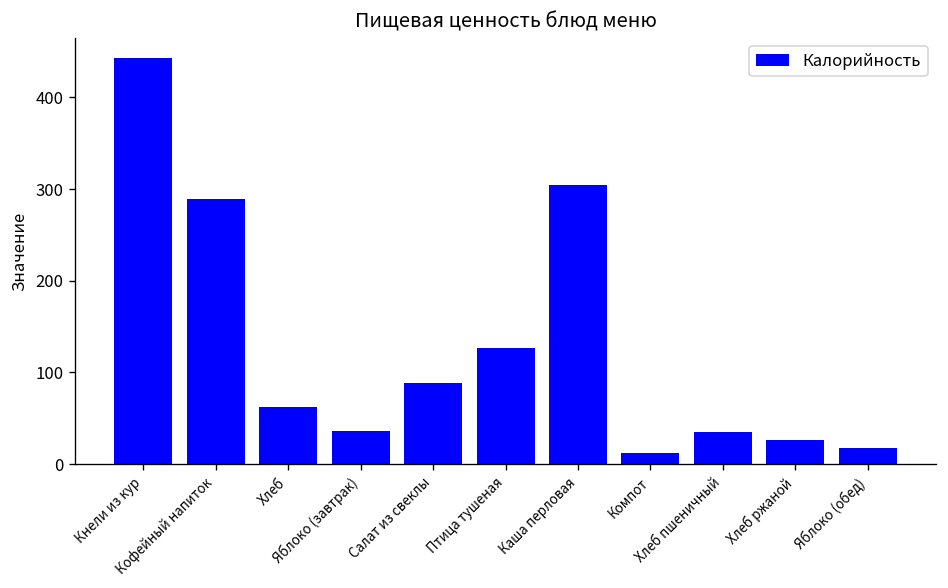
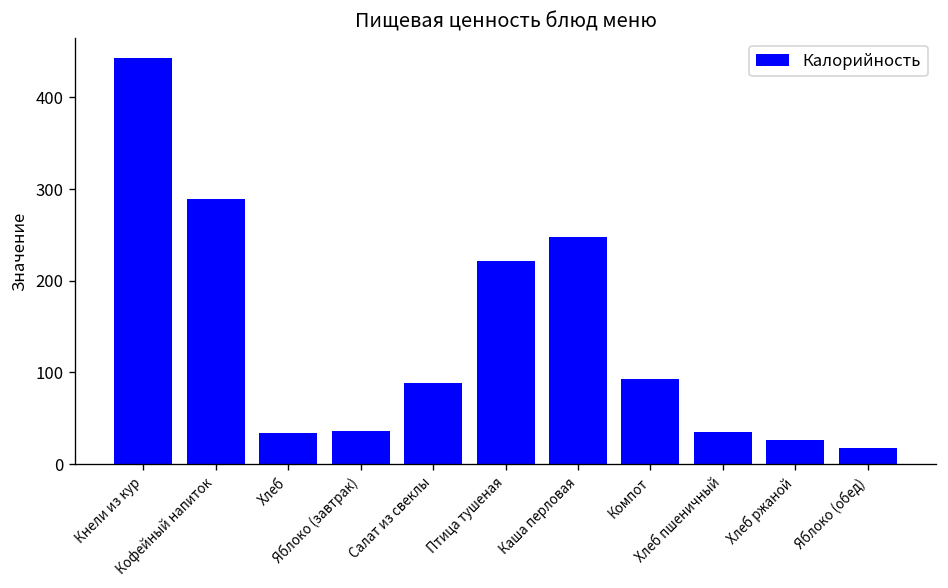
  {
    "Кнели из кур": 440,
    "Кофейный напиток": 290,
-   "Хлеб": 60,
+   "Хлеб": 30,
    "Яблоко (завтрак)": 40,
    "Салат из свеклы": 90,
-   "Птица тушеная": 130,
-   "Каша перловая": 300,
-   "Компот": 10,
+   "Птица тушеная": 220,
+   "Каша перловая": 250,
+   "Компот": 90,
    "Хлеб пшеничный": 40,
    "Хлеб ржаной": 30,
    "Яблоко (обед)": 20
  }
